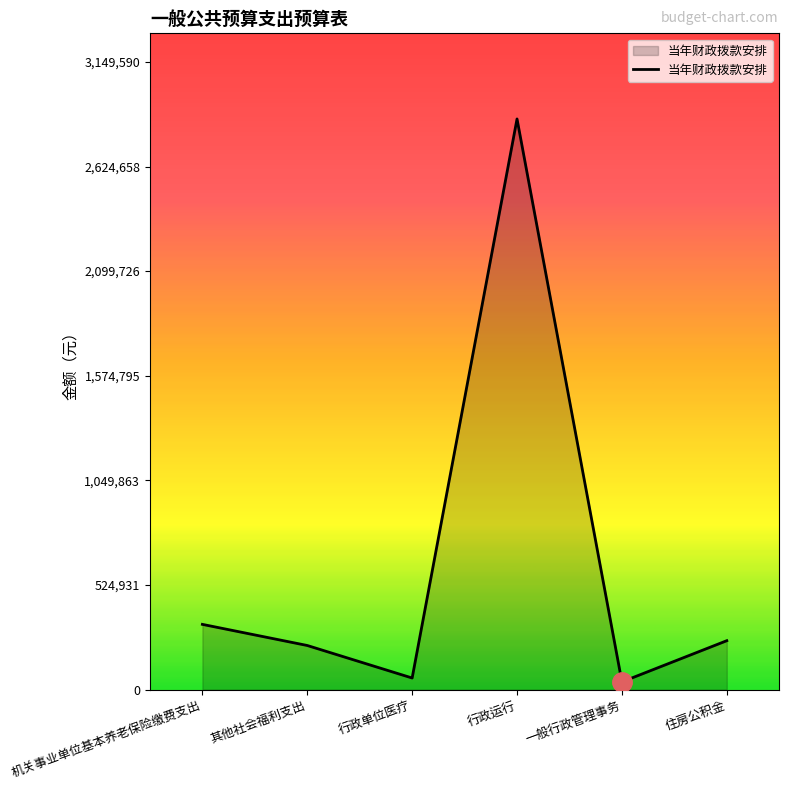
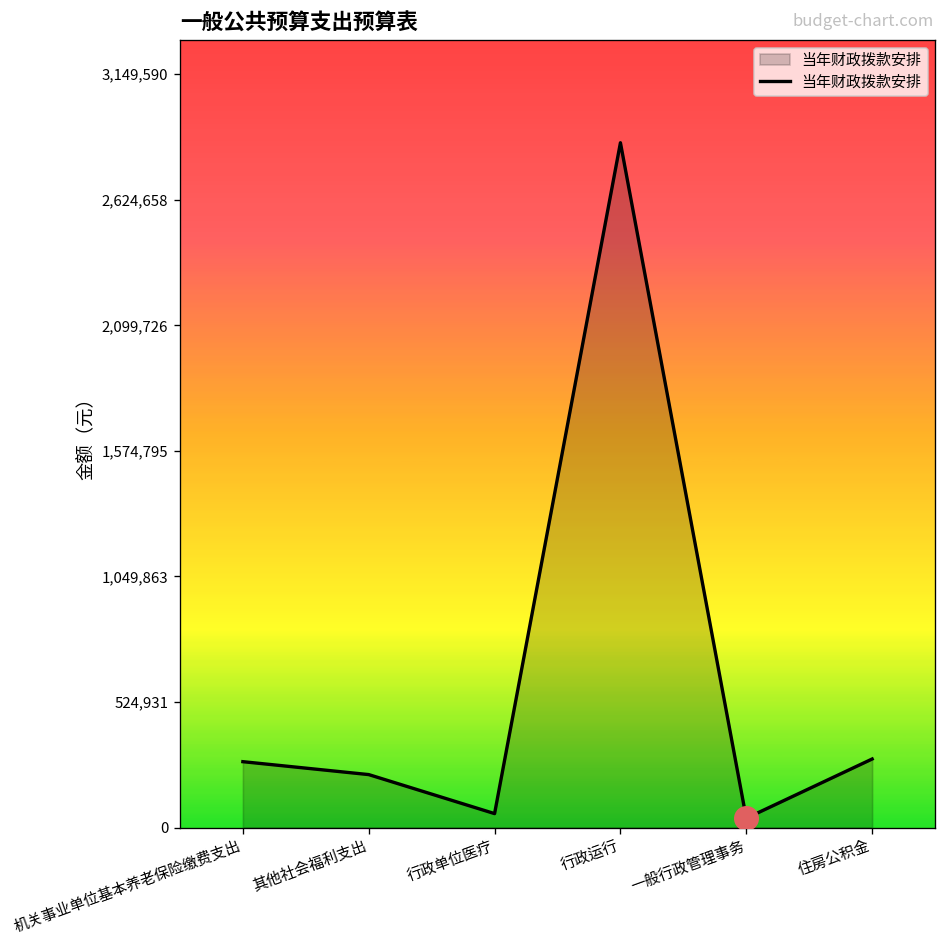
  {
    "当年财政拨款安排": {
-     "机关事业单位基本养老保险缴费支出": "330,000",
+     "机关事业单位基本养老保险缴费支出": "280,000",
      "其他社会福利支出": "220,000",
      "行政单位医疗": "60,000",
      "行政运行": "2,860,000",
-     "住房公积金": "250,000"
+     "住房公积金": "290,000"
    }
  }
